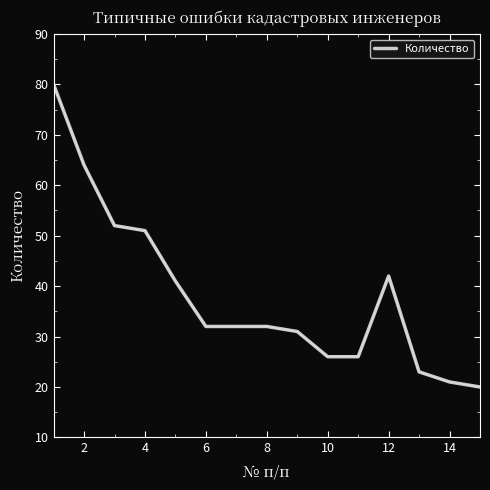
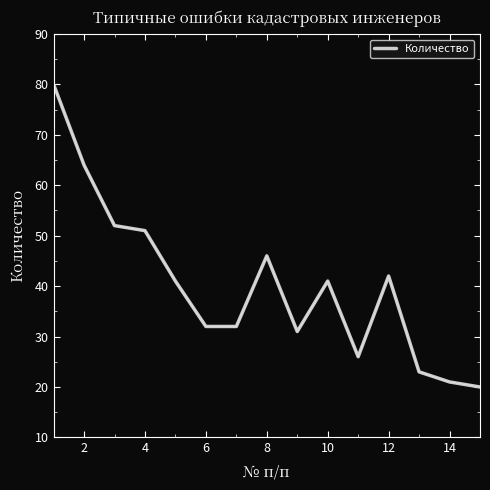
  {
    "2": 64,
    "4": 51,
    "6": 32,
-   "8": 32,
-   "10": 26,
+   "8": 46,
+   "10": 41,
    "12": 42,
    "14": 21
  }
